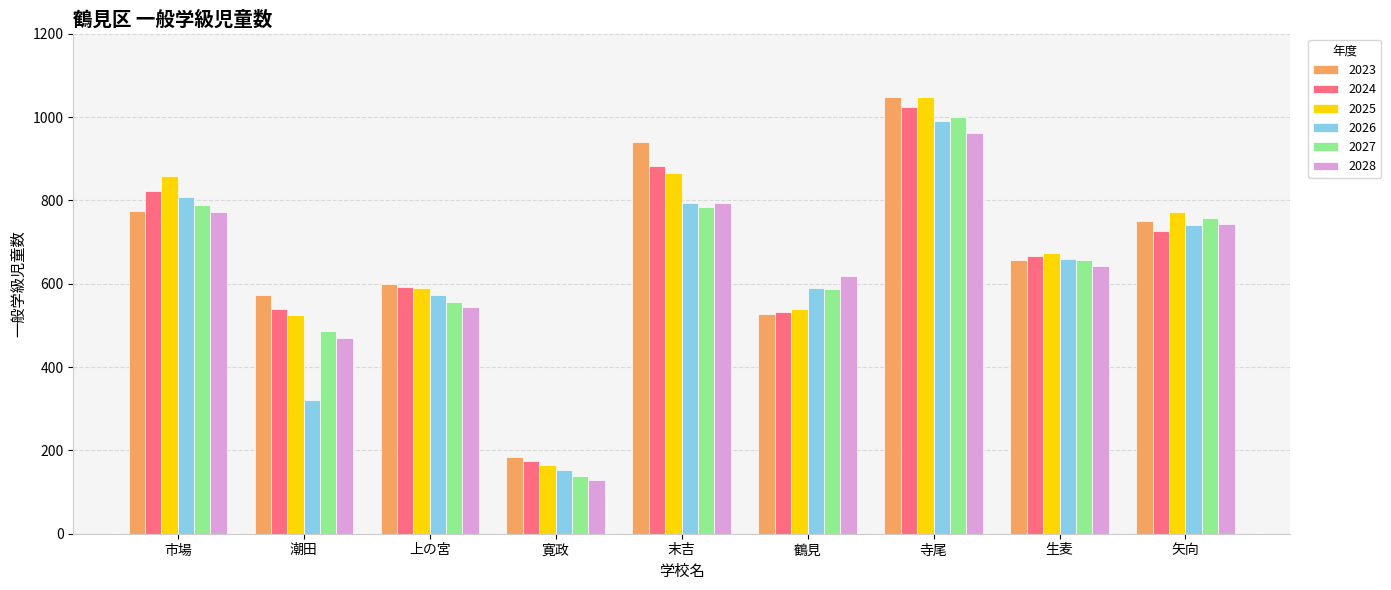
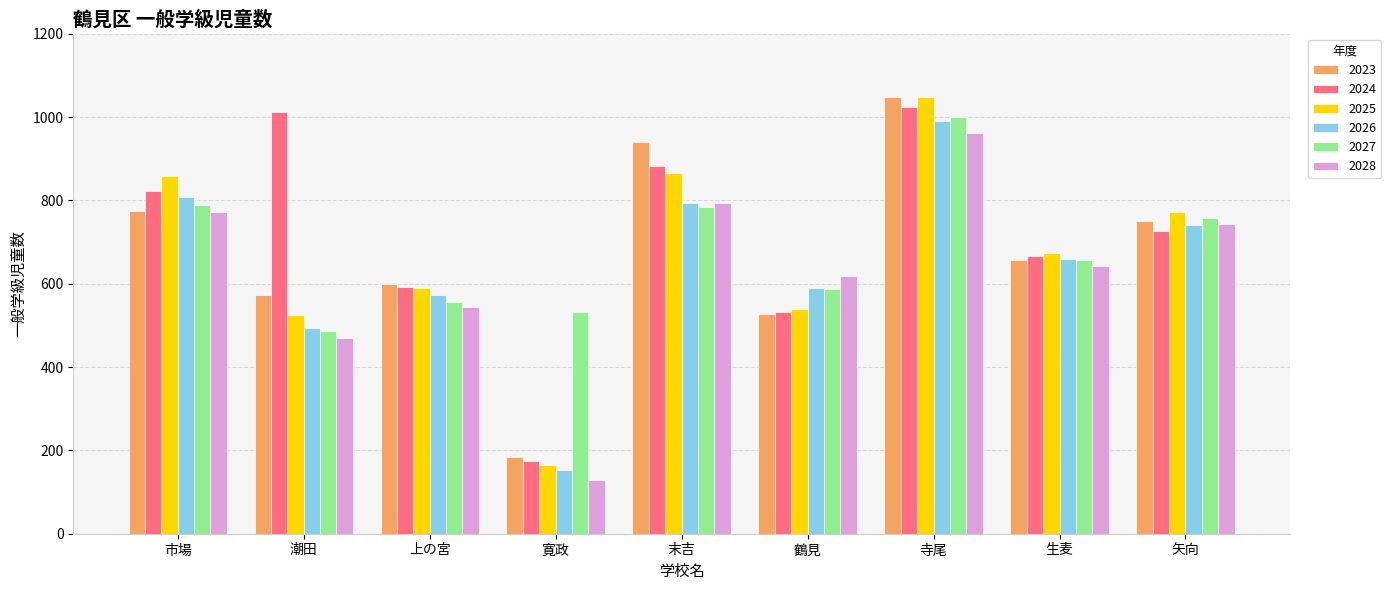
  {
    "2023": {
      "市場": 780,
      "潮田": 570,
      "上の宮": 600,
      "寛政": 190,
      "末吉": 940,
      "鶴見": 530,
      "寺尾": 1050,
      "生麦": 660,
      "矢向": 750
    },
    "2024": {
      "市場": 820,
-     "潮田": 540,
+     "潮田": 1010,
      "上の宮": 590,
      "寛政": 170,
      "末吉": 880,
      "鶴見": 530,
      "寺尾": 1020,
      "生麦": 670,
      "矢向": 730
    },
    "2025": {
      "市場": 860,
      "潮田": 530,
      "上の宮": 590,
      "寛政": 160,
      "末吉": 870,
      "鶴見": 540,
      "寺尾": 1050,
      "生麦": 670,
      "矢向": 770
    },
    "2026": {
      "市場": 810,
-     "潮田": 320,
+     "潮田": 490,
      "上の宮": 570,
      "寛政": 150,
      "末吉": 790,
      "鶴見": 590,
      "寺尾": 990,
      "生麦": 660,
      "矢向": 740
    },
    "2027": {
      "市場": 790,
      "潮田": 490,
      "上の宮": 560,
-     "寛政": 140,
+     "寛政": 530,
      "末吉": 780,
      "鶴見": 590,
      "寺尾": 1000,
      "生麦": 660,
      "矢向": 760
    },
    "2028": {
      "市場": 770,
      "潮田": 470,
      "上の宮": 540,
      "寛政": 130,
      "末吉": 790,
      "鶴見": 620,
      "寺尾": 960,
      "生麦": 640,
      "矢向": 740
    }
  }
